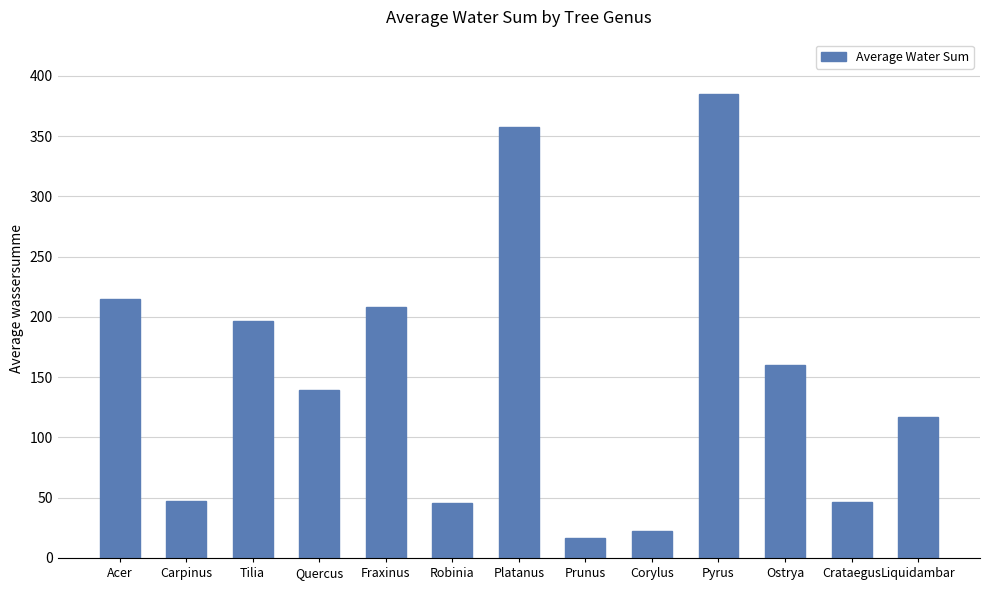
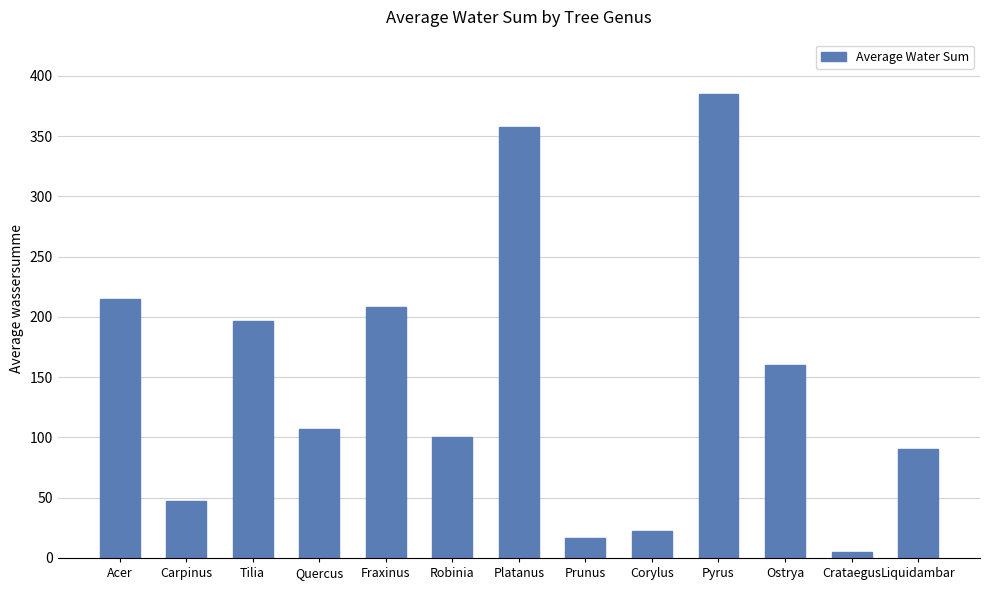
  {
    "Acer": 215,
    "Carpinus": 47,
    "Tilia": 196,
-   "Quercus": 140,
+   "Quercus": 107,
    "Fraxinus": 208,
-   "Robinia": 46,
+   "Robinia": 101,
    "Platanus": 358,
    "Prunus": 16,
    "Corylus": 23,
    "Pyrus": 385,
    "Ostrya": 160,
-   "Crataegus": 47,
-   "Liquidambar": 117
+   "Crataegus": 5,
+   "Liquidambar": 90
  }
